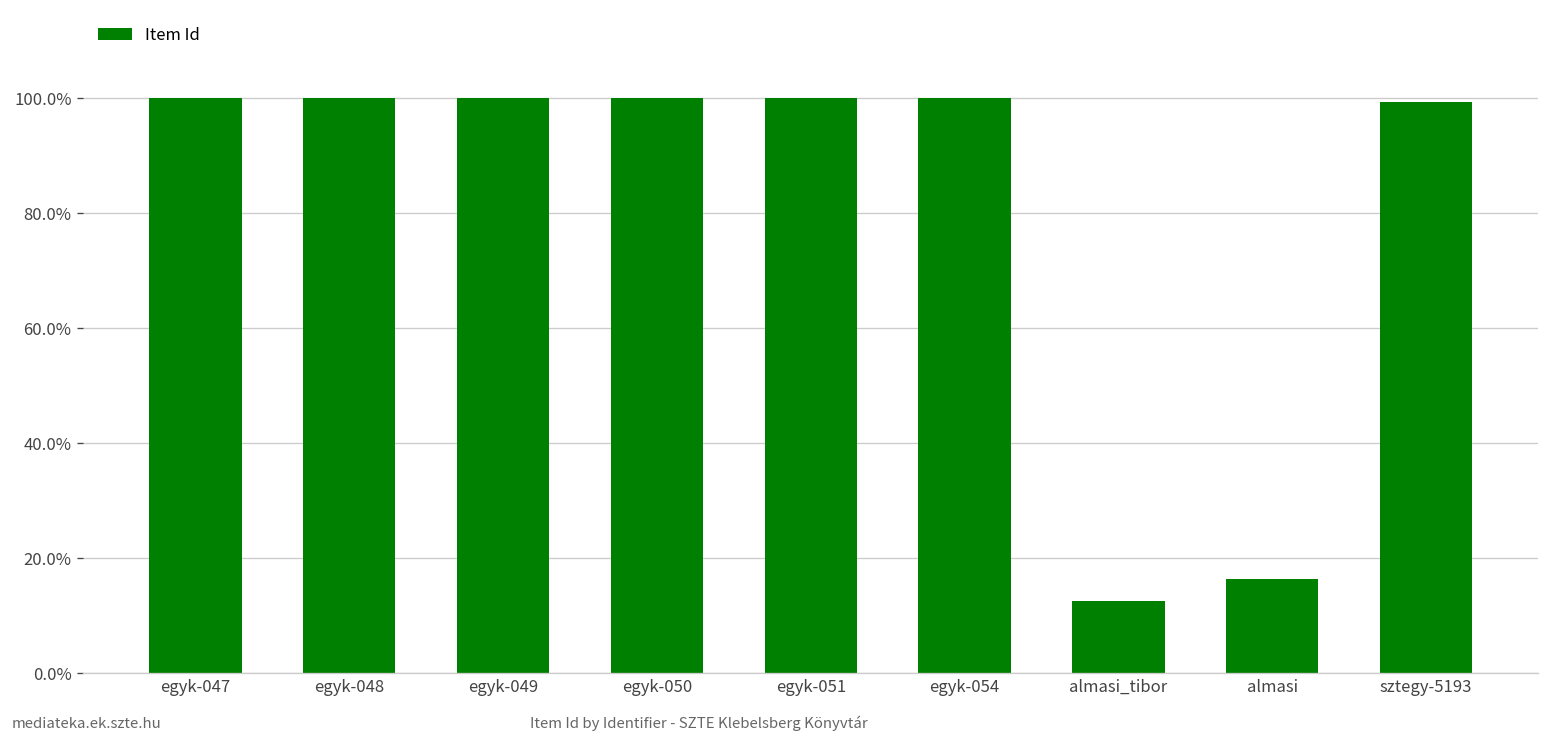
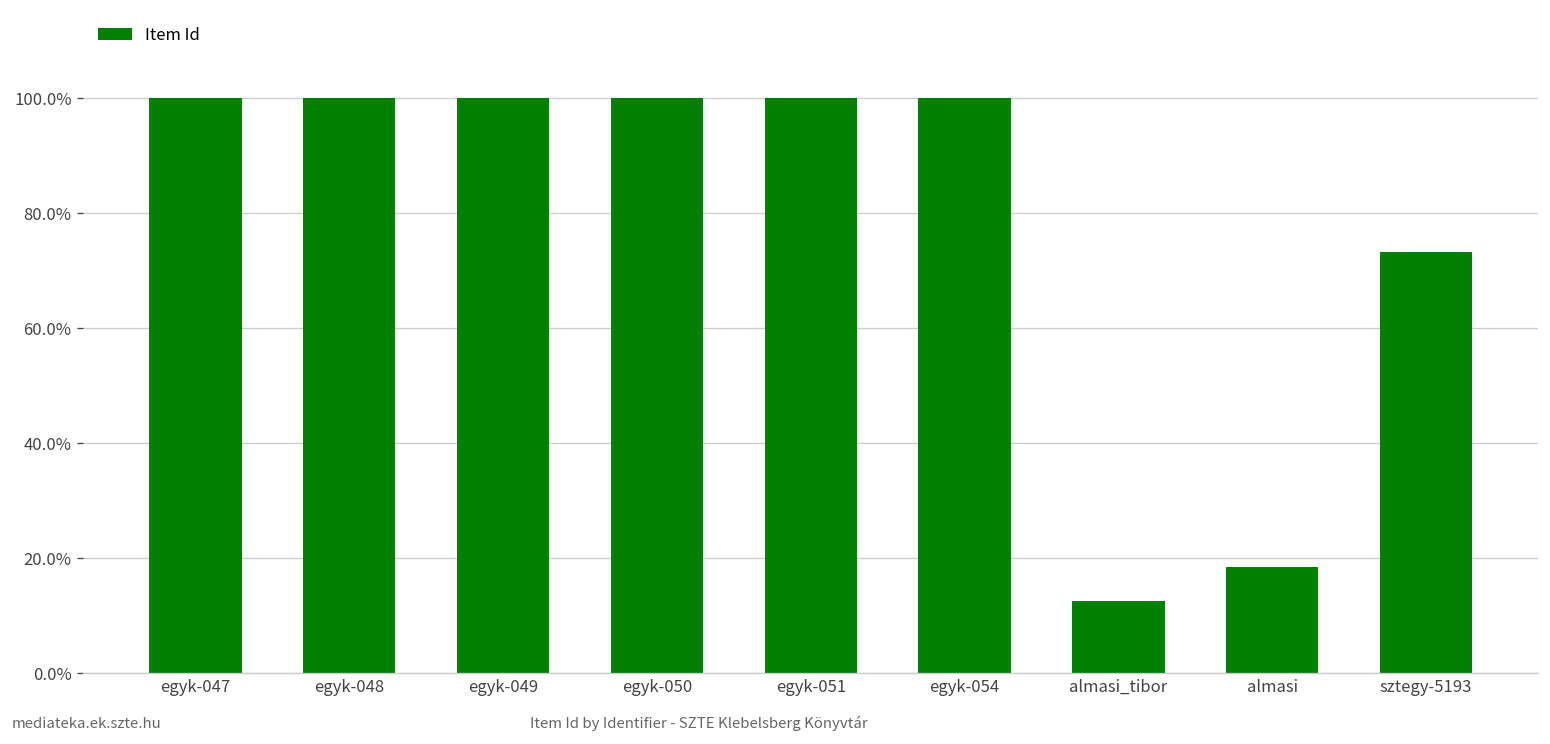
  {
    "egyk-047": "100%",
    "egyk-048": "100%",
    "egyk-049": "100%",
    "egyk-050": "100%",
    "egyk-051": "100%",
    "egyk-054": "100%",
    "almasi_tibor": "13%",
-   "almasi": "16%",
-   "sztegy-5193": "99%"
+   "almasi": "18%",
+   "sztegy-5193": "73%"
  }
